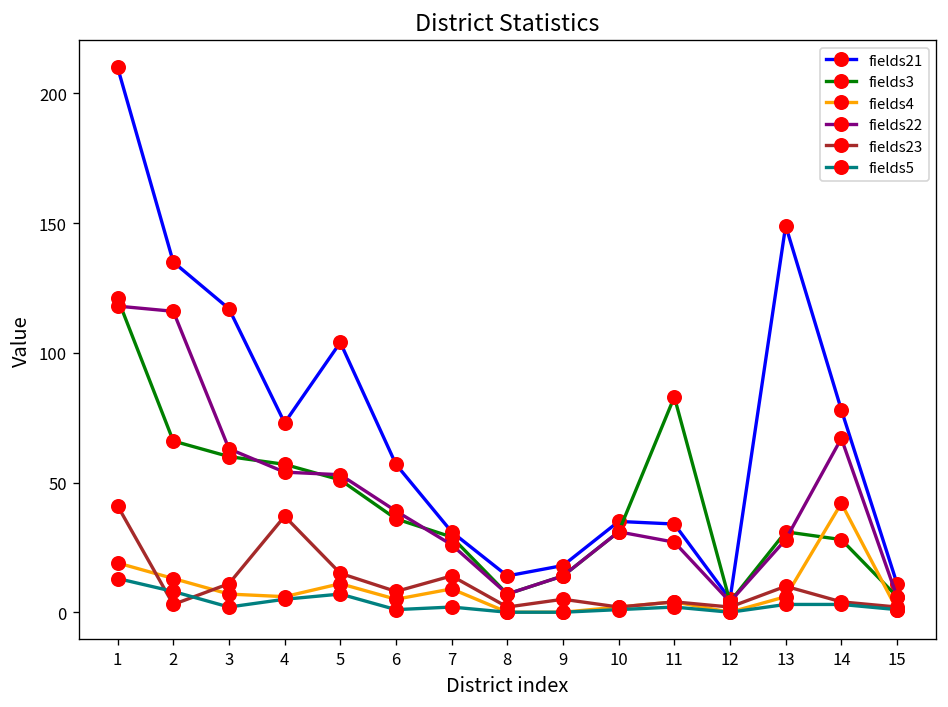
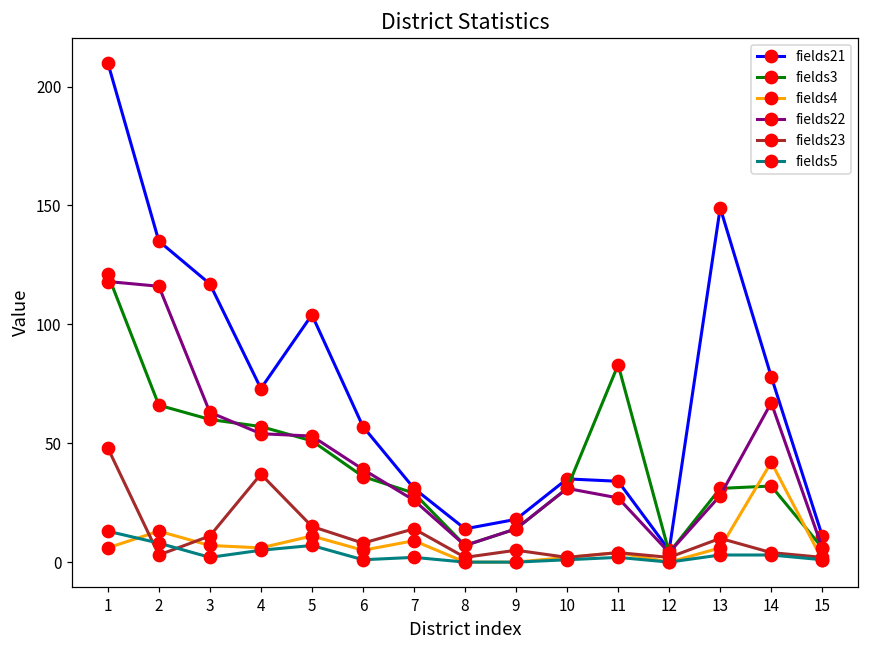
  {
    "fields21": {
      "1": 210,
      "2": 135,
      "3": 117,
      "4": 73,
      "5": 104,
      "6": 57,
      "7": 31,
      "8": 14,
      "9": 18,
      "10": 35,
      "11": 34,
      "13": 149,
      "14": 78,
      "15": 11
    },
    "fields3": {
      "1": 121,
      "2": 66,
      "3": 60,
      "4": 57,
      "5": 51,
      "6": 36,
      "7": 29,
      "11": 83,
      "13": 31,
-     "14": 28
+     "14": 32
    },
    "fields4": {
-     "1": 19,
+     "1": 6,
      "2": 13,
      "3": 7,
      "5": 11,
      "6": 5,
      "7": 9,
      "13": 6,
      "14": 42
    },
    "fields22": {
      "1": 118,
      "2": 116,
      "3": 63,
      "4": 54,
      "5": 53,
      "6": 39,
      "7": 26,
      "11": 27,
      "13": 28,
      "14": 67
    },
    "fields23": {
-     "1": 41,
+     "1": 48,
      "2": 3,
      "3": 11,
      "4": 37,
      "5": 15,
      "6": 8,
      "7": 14,
      "8": 2,
      "9": 5,
      "12": 2,
      "13": 10
    },
    "fields5": {
      "1": 13,
      "2": 8,
      "3": 2,
      "5": 7,
      "6": 1,
      "7": 2,
      "11": 2,
      "13": 3
    }
  }
